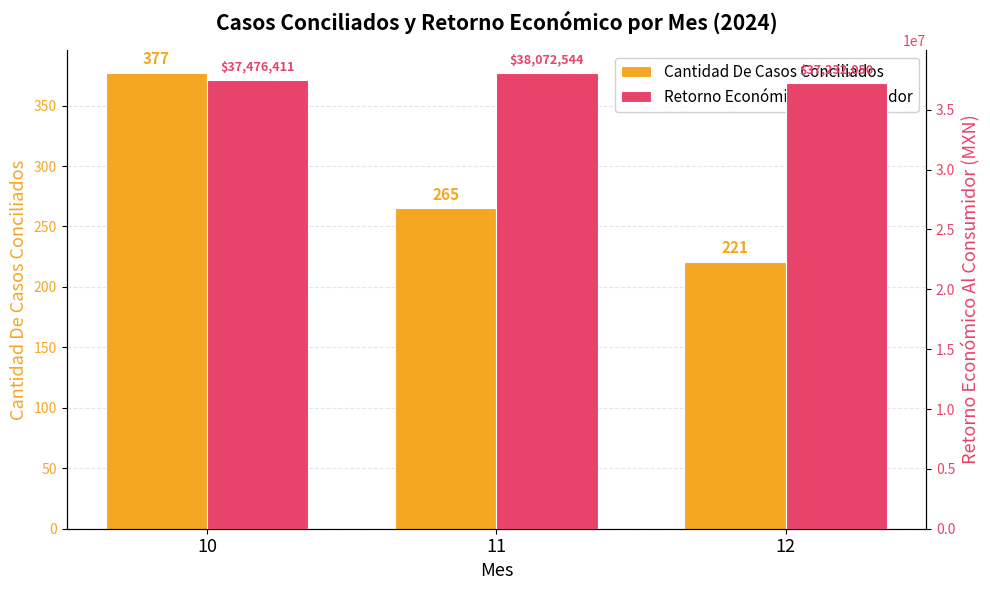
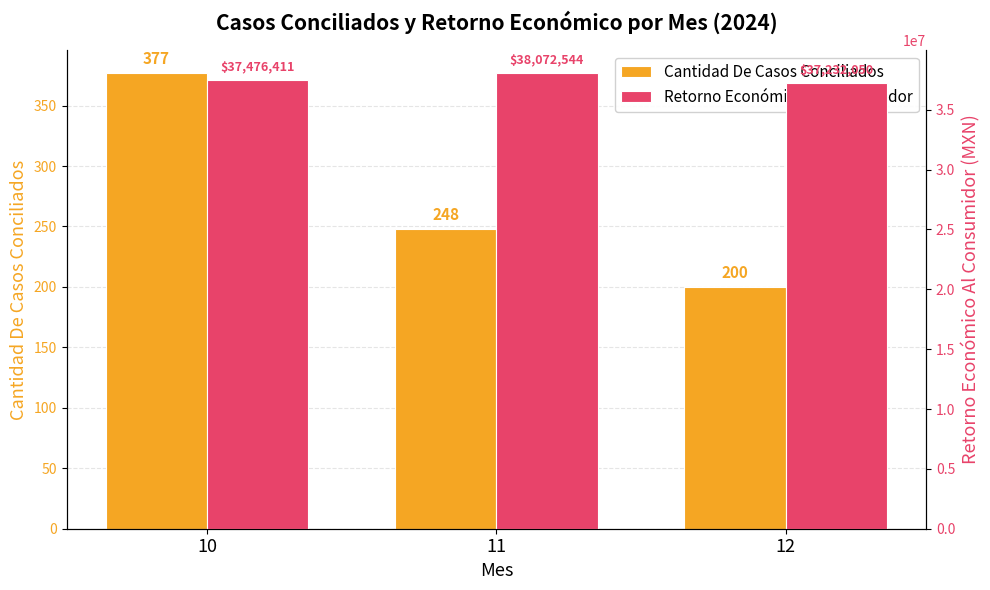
  {
    "Cantidad De Casos Conciliados": {
      "10": "377",
-     "11": "265",
-     "12": "221"
+     "11": "248",
+     "12": "200"
    },
    "Retorno Económico Al Consumidor": {
      "10": "$37,476,411",
      "11": "$38,072,544"
    }
  }
